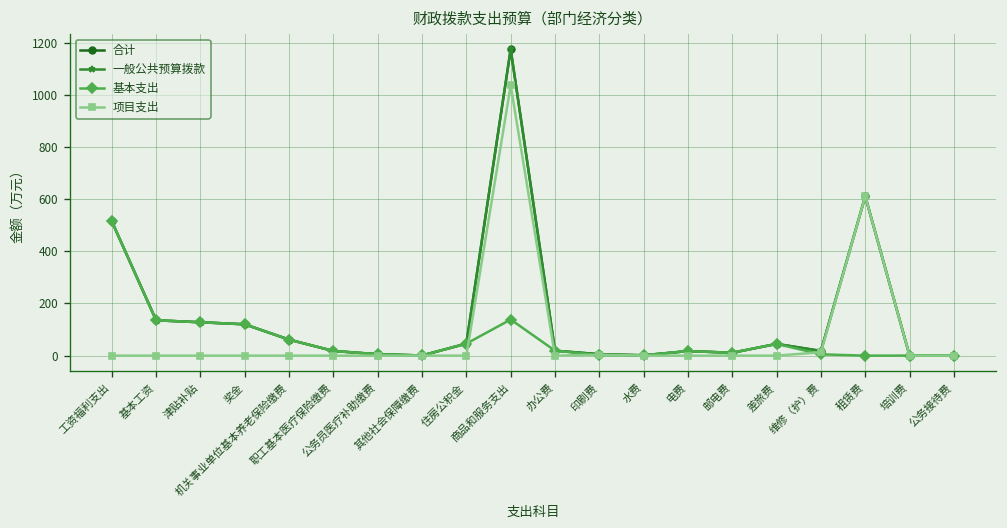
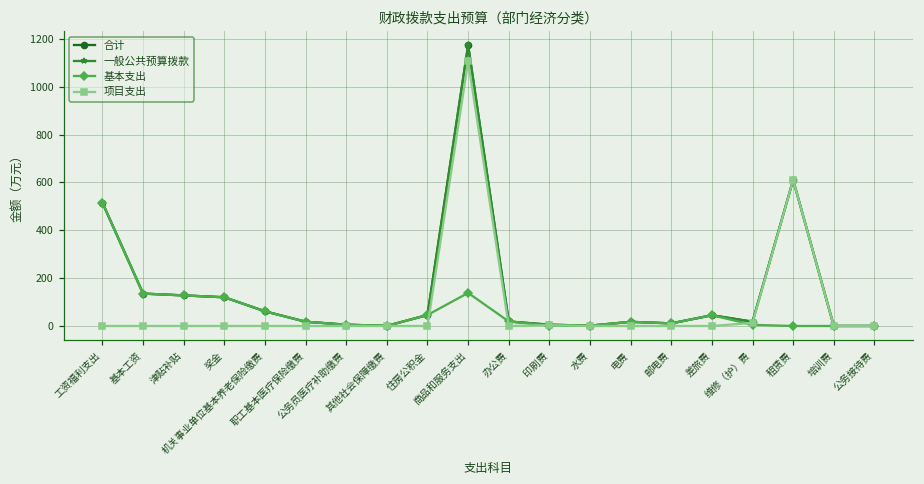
  {
    "项目支出": {
      "工资福利支出": 0,
      "基本工资": 0,
      "津贴补贴": 0,
      "奖金": 0,
      "机关事业单位基本养老保险缴费": 0,
      "职工基本医疗保险缴费": 0,
      "住房公积金": 0,
-     "商品和服务支出": 1040,
+     "商品和服务支出": 1110,
      "办公费": 0,
      "电费": 0,
      "差旅费": 0
    }
  }
